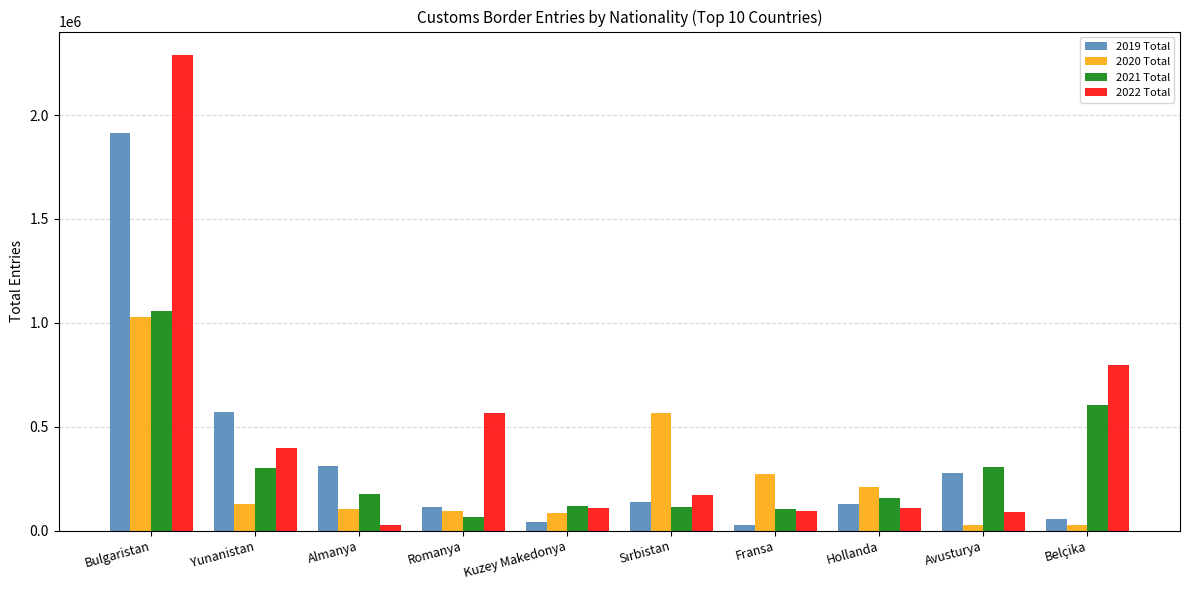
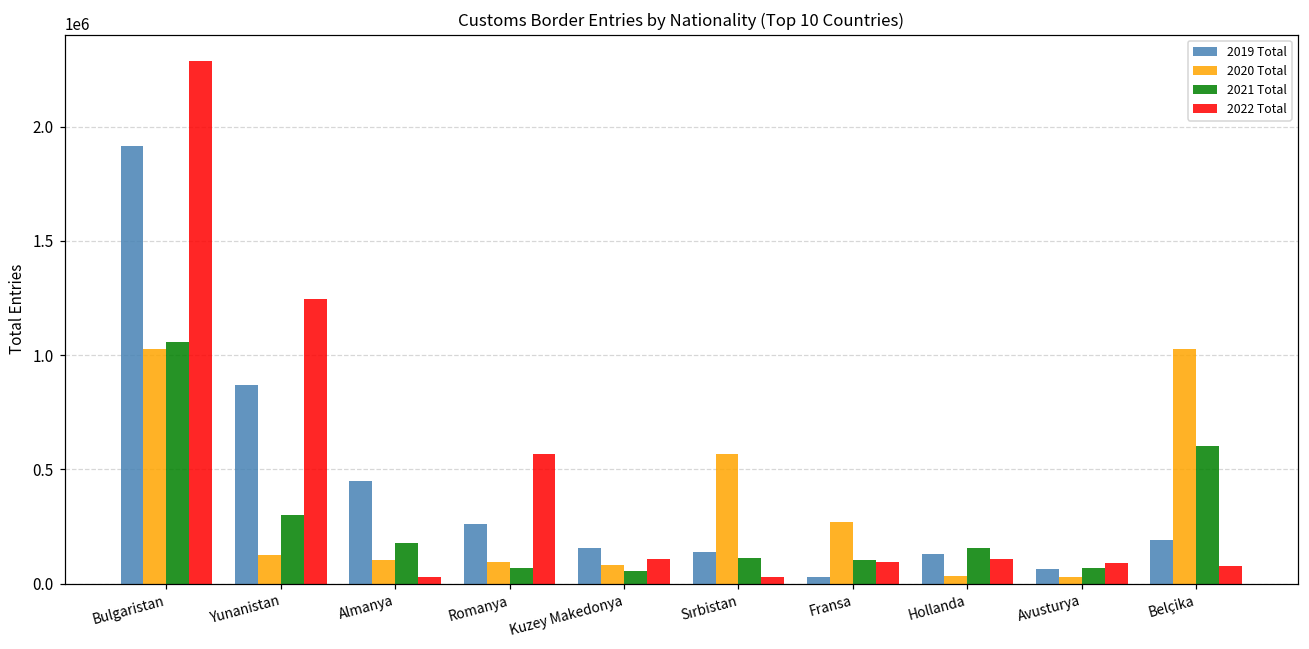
  {
    "2019 Total": {
      "Bulgaristan": 1910000,
-     "Yunanistan": 570000,
-     "Almanya": 310000,
-     "Romanya": 120000,
-     "Kuzey Makedonya": 40000,
+     "Yunanistan": 870000,
+     "Almanya": 450000,
+     "Romanya": 260000,
+     "Kuzey Makedonya": 150000,
      "Sırbistan": 140000,
      "Fransa": 30000,
      "Hollanda": 130000,
-     "Avusturya": 270000,
-     "Belçika": 60000
+     "Avusturya": 70000,
+     "Belçika": 190000
    },
    "2020 Total": {
      "Bulgaristan": 1030000,
      "Yunanistan": 130000,
      "Almanya": 100000,
      "Romanya": 100000,
      "Kuzey Makedonya": 80000,
      "Sırbistan": 570000,
      "Fransa": 270000,
-     "Hollanda": 210000,
+     "Hollanda": 30000,
      "Avusturya": 30000,
-     "Belçika": 30000
+     "Belçika": 1020000
    },
    "2021 Total": {
      "Bulgaristan": 1060000,
      "Yunanistan": 300000,
      "Almanya": 180000,
      "Romanya": 70000,
-     "Kuzey Makedonya": 120000,
+     "Kuzey Makedonya": 50000,
      "Sırbistan": 110000,
      "Fransa": 100000,
      "Hollanda": 160000,
-     "Avusturya": 310000,
+     "Avusturya": 70000,
      "Belçika": 600000
    },
    "2022 Total": {
      "Bulgaristan": 2290000,
-     "Yunanistan": 400000,
+     "Yunanistan": 1240000,
      "Almanya": 30000,
      "Romanya": 570000,
      "Kuzey Makedonya": 110000,
-     "Sırbistan": 170000,
+     "Sırbistan": 30000,
      "Fransa": 90000,
      "Hollanda": 110000,
      "Avusturya": 90000,
-     "Belçika": 800000
+     "Belçika": 80000
    }
  }
